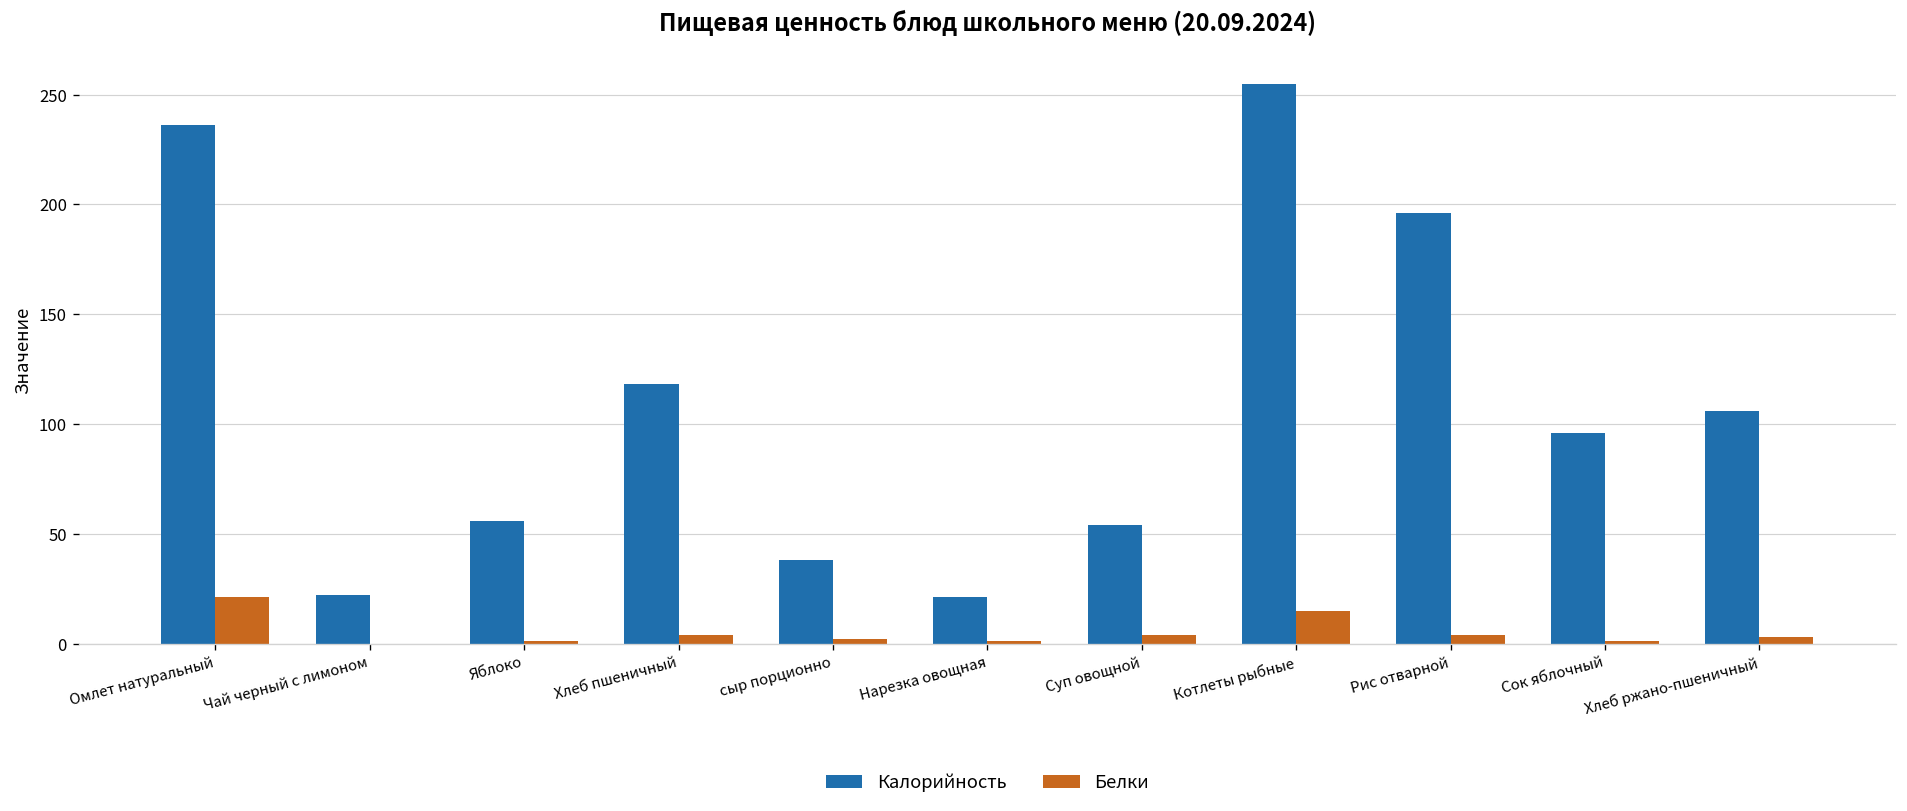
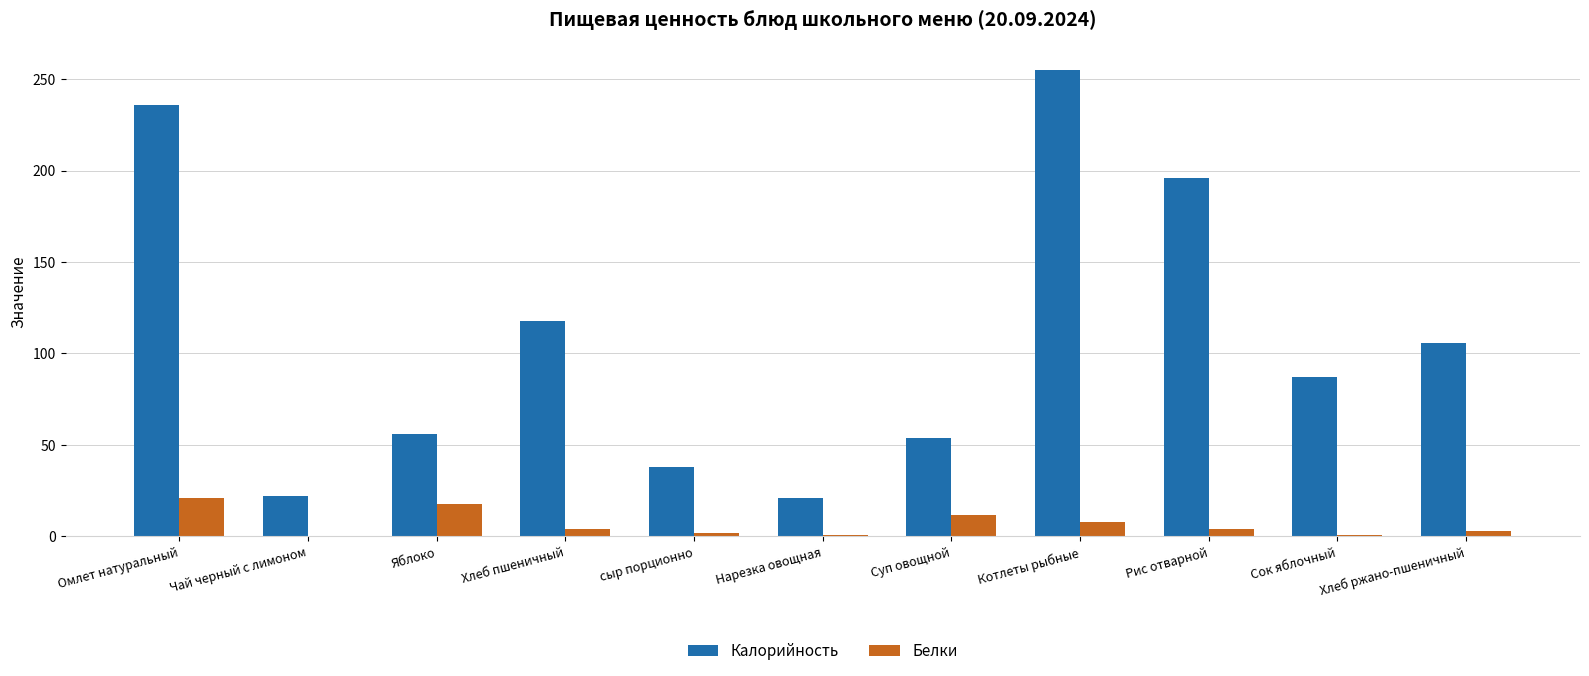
  {
    "Калорийность": {
      "Омлет натуральный": 236,
      "Чай черный с лимоном": 22,
      "Яблоко": 56,
      "Хлеб пшеничный": 118,
      "сыр порционно": 38,
      "Нарезка овощная": 21,
      "Суп овощной": 54,
      "Котлеты рыбные": 255,
      "Рис отварной": 196,
-     "Сок яблочный": 96,
+     "Сок яблочный": 87,
      "Хлеб ржано-пшеничный": 106
    },
    "Белки": {
      "Омлет натуральный": 21,
      "Чай черный с лимоном": 0,
-     "Яблоко": 1,
+     "Яблоко": 18,
      "Хлеб пшеничный": 4,
      "сыр порционно": 2,
-     "Суп овощной": 4,
-     "Котлеты рыбные": 15,
+     "Суп овощной": 12,
+     "Котлеты рыбные": 8,
      "Рис отварной": 4,
      "Хлеб ржано-пшеничный": 3
    }
  }
